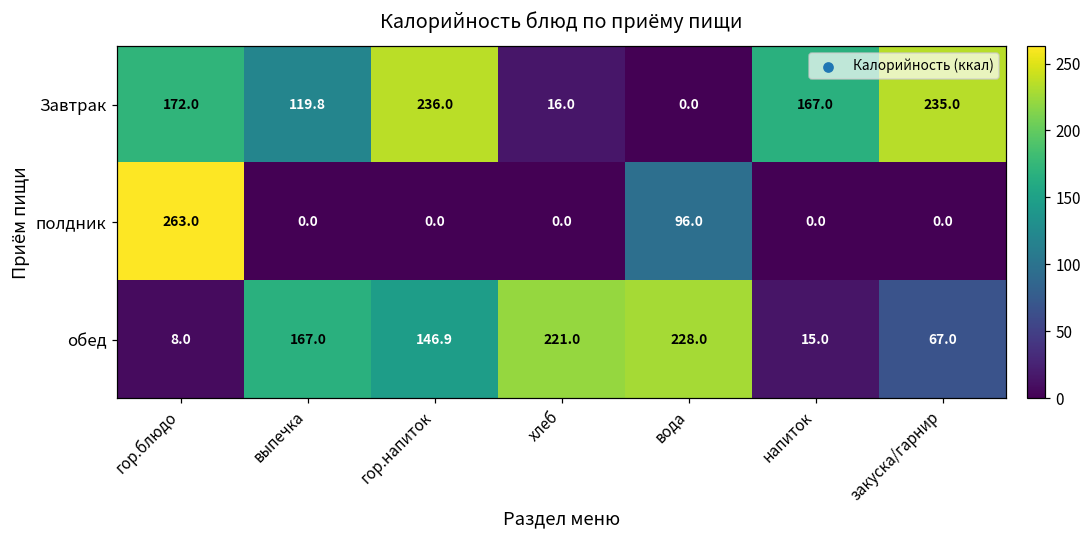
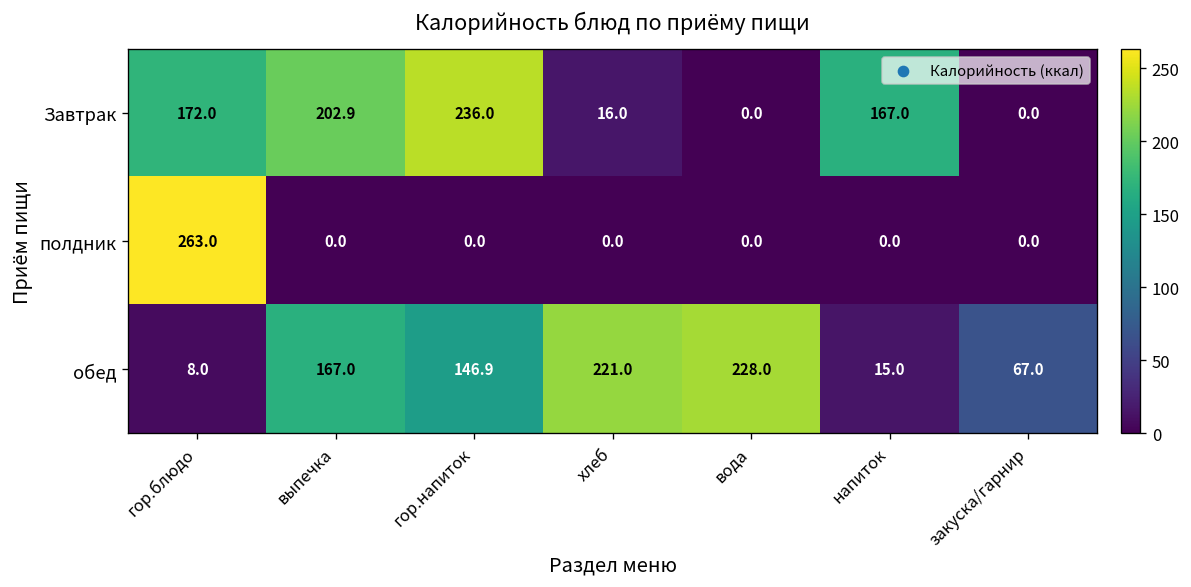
  {
    "Завтрак": {
      "гор.блюдо": 172.0,
-     "выпечка": 119.8,
+     "выпечка": 202.9,
      "гор.напиток": 236.0,
      "хлеб": 16.0,
      "вода": 0.0,
      "напиток": 167.0,
-     "закуска/гарнир": 235.0
+     "закуска/гарнир": 0.0
    },
    "полдник": {
      "гор.блюдо": 263.0,
      "выпечка": 0.0,
      "гор.напиток": 0.0,
      "хлеб": 0.0,
-     "вода": 96.0,
+     "вода": 0.0,
      "напиток": 0.0,
      "закуска/гарнир": 0.0
    },
    "обед": {
      "гор.блюдо": 8.0,
      "выпечка": 167.0,
      "гор.напиток": 146.9,
      "хлеб": 221.0,
      "вода": 228.0,
      "напиток": 15.0,
      "закуска/гарнир": 67.0
    }
  }
